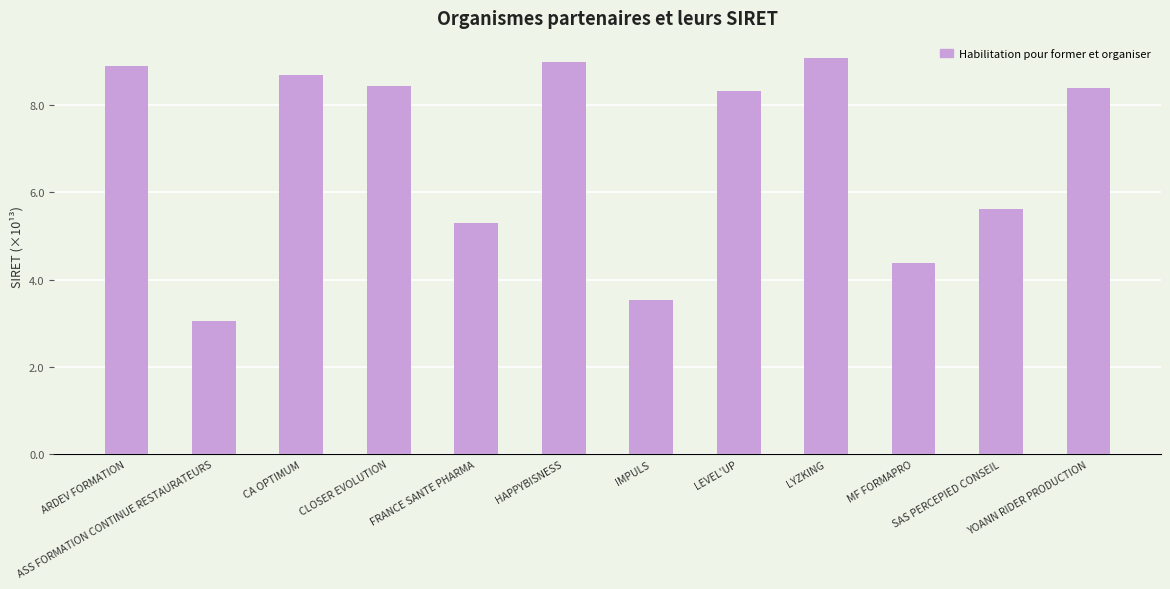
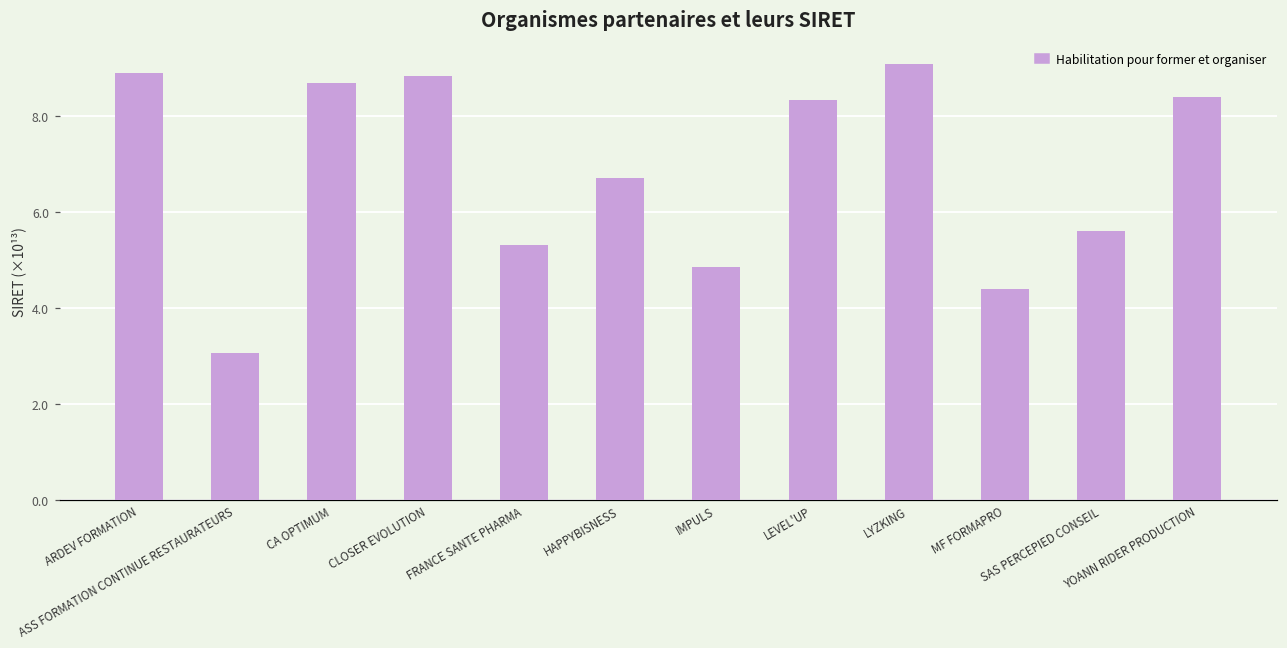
  {
    "ARDEV FORMATION": 8.9,
    "ASS FORMATION CONTINUE RESTAURATEURS": 3.0,
    "CA OPTIMUM": 8.7,
-   "CLOSER EVOLUTION": 8.4,
+   "CLOSER EVOLUTION": 8.8,
    "FRANCE SANTE PHARMA": 5.3,
-   "HAPPYBISNESS": 9.0,
-   "IMPULS": 3.5,
+   "HAPPYBISNESS": 6.7,
+   "IMPULS": 4.9,
    "LEVEL'UP": 8.3,
    "LYZKING": 9.1,
    "MF FORMAPRO": 4.4,
    "SAS PERCEPIED CONSEIL": 5.6,
    "YOANN RIDER PRODUCTION": 8.4
  }
